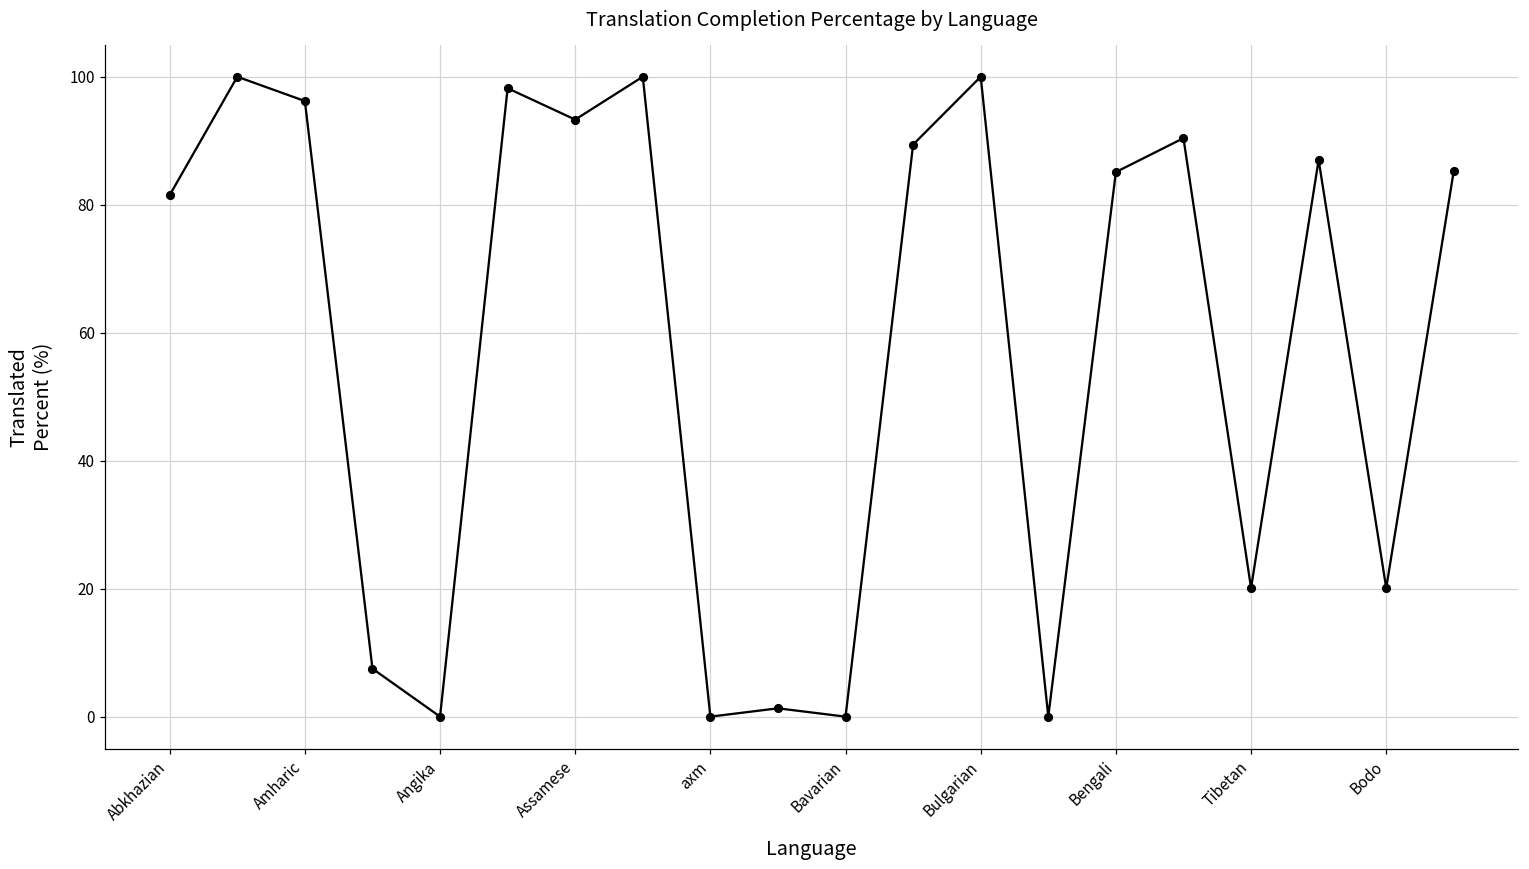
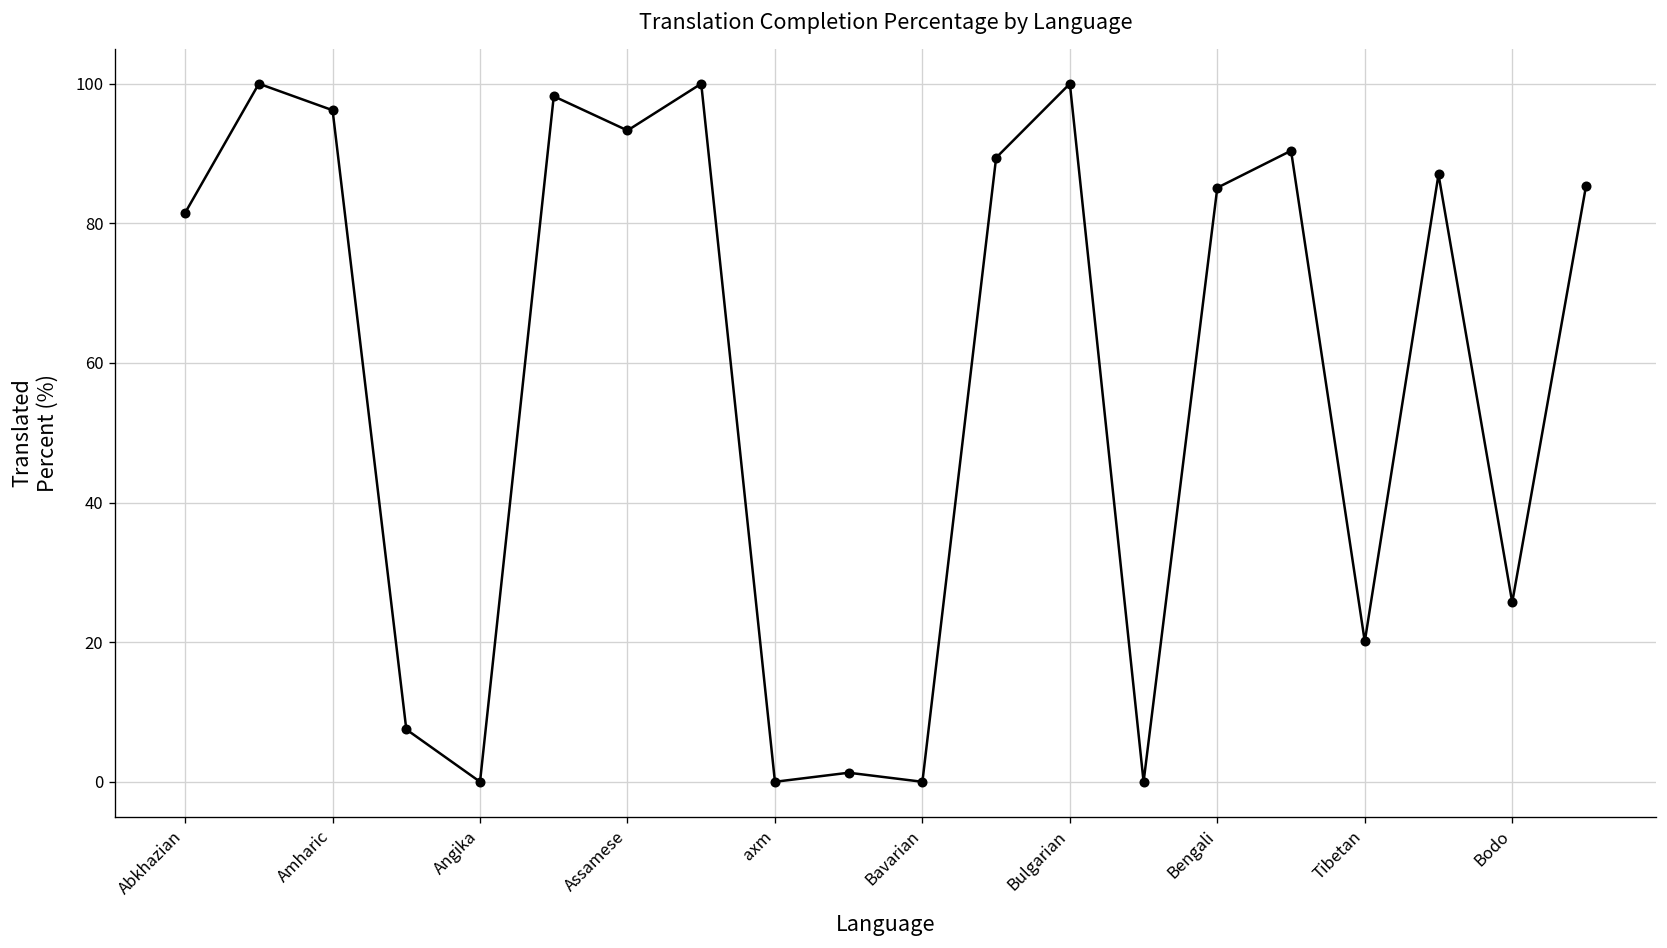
  {
    "Abkhazian": 82,
    "Amharic": 96,
    "Angika": 0,
    "Assamese": 93,
    "axm": 0,
    "Bavarian": 0,
    "Bulgarian": 100,
    "Bengali": 85,
    "Tibetan": 20,
-   "Bodo": 20
+   "Bodo": 26
  }
